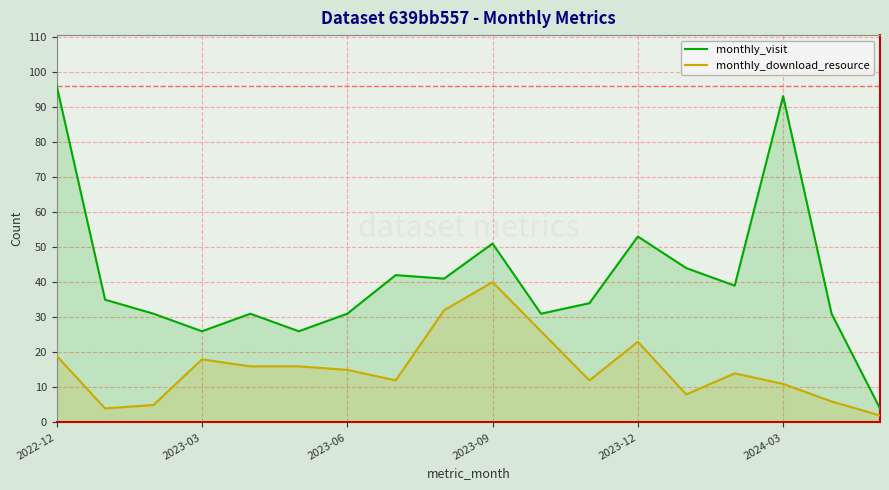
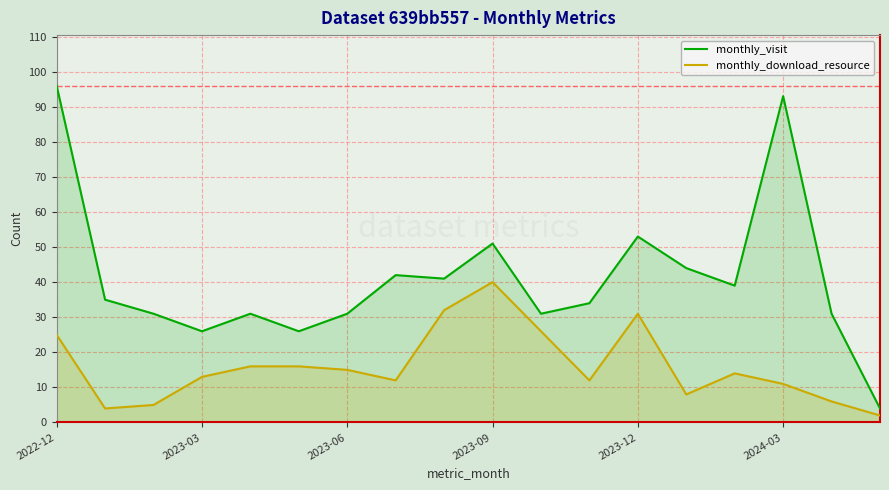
  {
    "monthly_visit": {
      "2022-12": 96,
      "2023-03": 26,
      "2023-06": 31,
      "2023-09": 51,
      "2023-12": 53,
      "2024-03": 93
    },
    "monthly_download_resource": {
-     "2022-12": 19,
-     "2023-03": 18,
+     "2022-12": 25,
+     "2023-03": 13,
      "2023-06": 15,
      "2023-09": 40,
-     "2023-12": 23,
+     "2023-12": 31,
      "2024-03": 11
    }
  }
